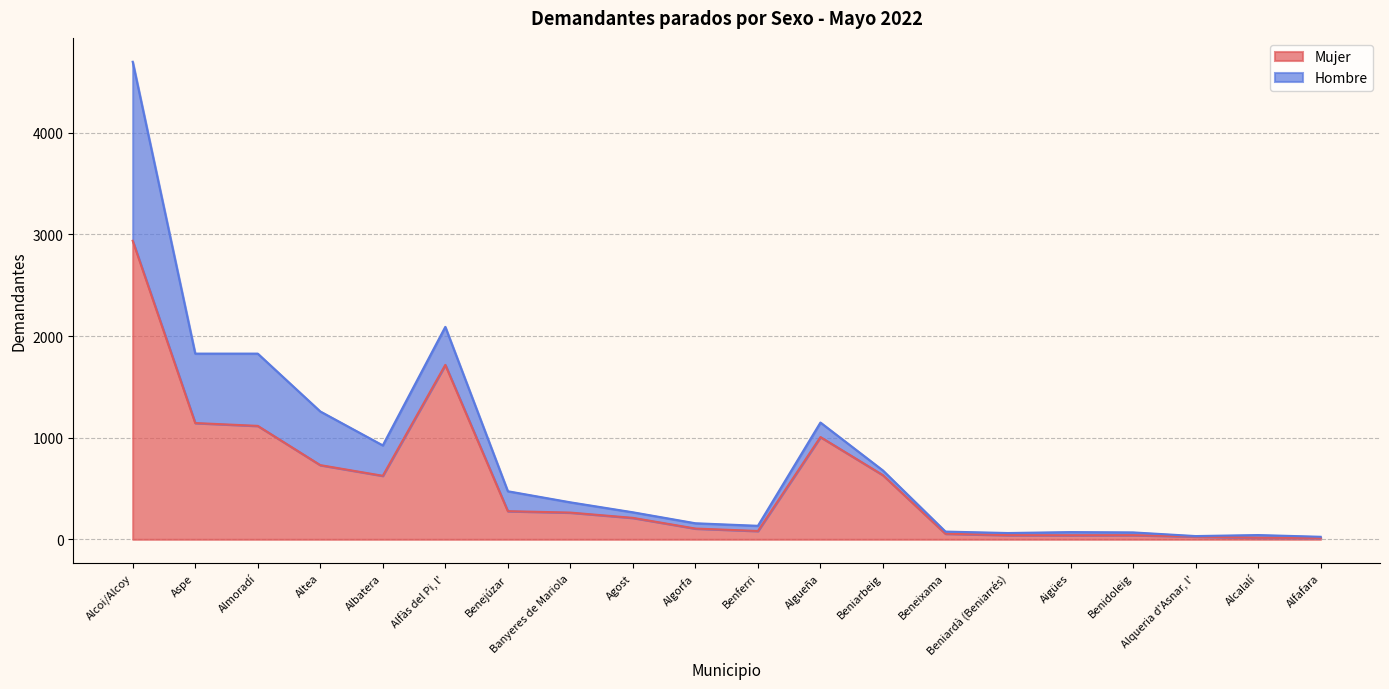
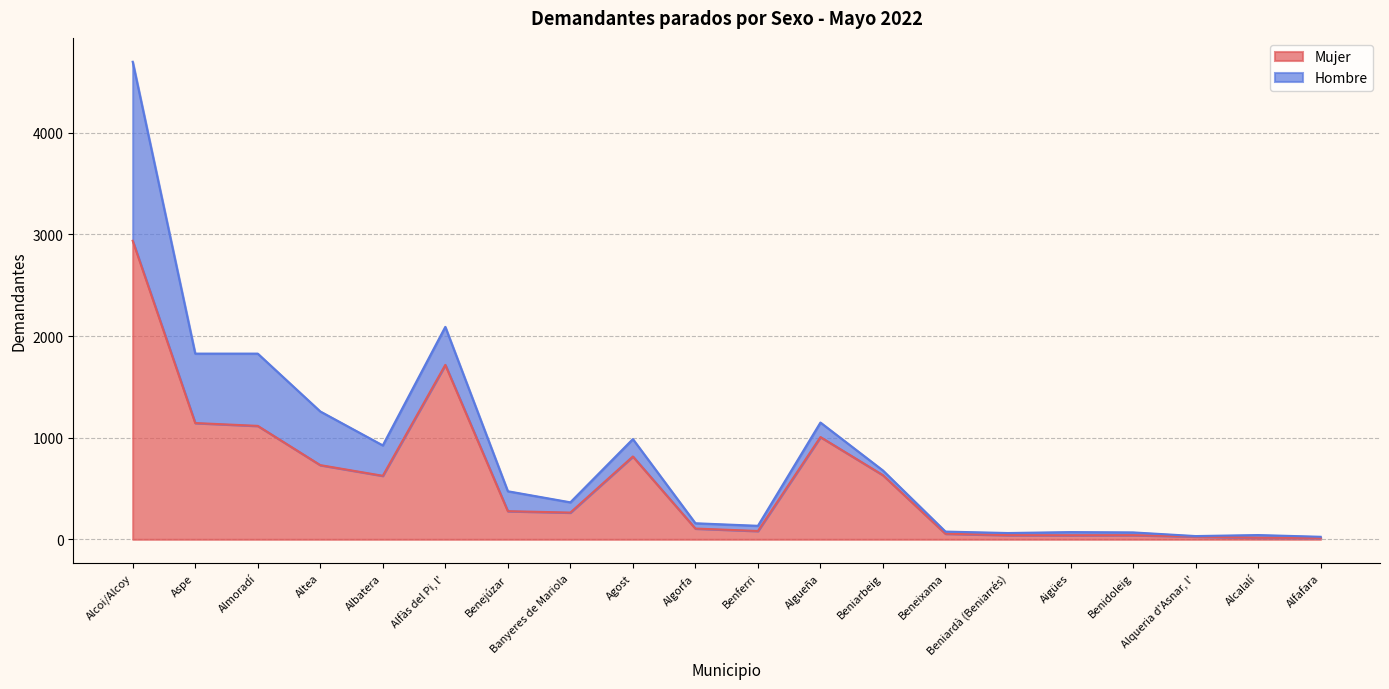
  {
    "Mujer": {
      "Alcoi/Alcoy": 2940,
      "Aspe": 1140,
      "Almoradí": 1120,
      "Altea": 730,
      "Albatera": 630,
      "Alfàs del Pi, l'": 1720,
      "Benejúzar": 280,
      "Banyeres de Mariola": 260,
-     "Agost": 210,
+     "Agost": 820,
      "Algorfa": 110,
      "Benferri": 80,
      "Algueña": 1010,
      "Beniarbeig": 630,
      "Aigües": 40,
      "Benidoleig": 40,
      "Alcalalí": 20
    },
    "Hombre": {
      "Alcoi/Alcoy": 1760,
      "Aspe": 680,
      "Almoradí": 710,
      "Altea": 530,
      "Albatera": 300,
      "Alfàs del Pi, l'": 370,
      "Benejúzar": 200,
      "Banyeres de Mariola": 100,
-     "Agost": 60,
+     "Agost": 170,
      "Algorfa": 50,
      "Benferri": 50,
      "Algueña": 140,
      "Beniarbeig": 50,
      "Aigües": 30,
      "Benidoleig": 30,
      "Alcalalí": 30
    }
  }
